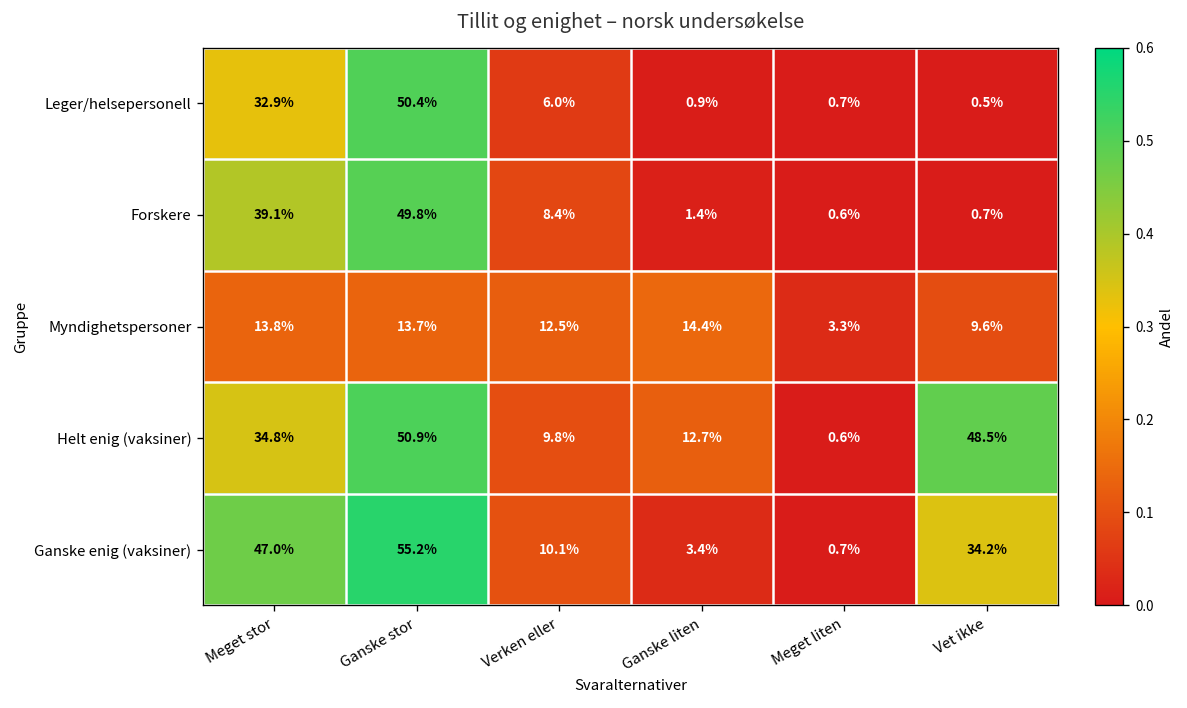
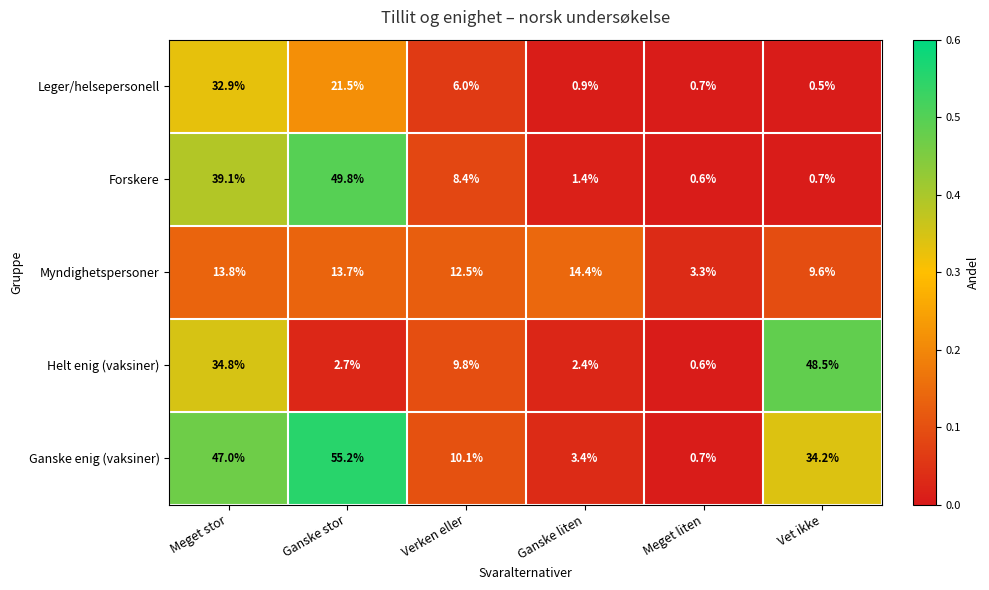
  {
    "Leger/helsepersonell": {
      "Meget stor": "32.9%",
-     "Ganske stor": "50.4%",
+     "Ganske stor": "21.5%",
      "Verken eller": "6.0%",
      "Ganske liten": "0.9%",
      "Meget liten": "0.7%",
      "Vet ikke": "0.5%"
    },
    "Forskere": {
      "Meget stor": "39.1%",
      "Ganske stor": "49.8%",
      "Verken eller": "8.4%",
      "Ganske liten": "1.4%",
      "Meget liten": "0.6%",
      "Vet ikke": "0.7%"
    },
    "Myndighetspersoner": {
      "Meget stor": "13.8%",
      "Ganske stor": "13.7%",
      "Verken eller": "12.5%",
      "Ganske liten": "14.4%",
      "Meget liten": "3.3%",
      "Vet ikke": "9.6%"
    },
    "Helt enig (vaksiner)": {
      "Meget stor": "34.8%",
-     "Ganske stor": "50.9%",
+     "Ganske stor": "2.7%",
      "Verken eller": "9.8%",
-     "Ganske liten": "12.7%",
+     "Ganske liten": "2.4%",
      "Meget liten": "0.6%",
      "Vet ikke": "48.5%"
    },
    "Ganske enig (vaksiner)": {
      "Meget stor": "47.0%",
      "Ganske stor": "55.2%",
      "Verken eller": "10.1%",
      "Ganske liten": "3.4%",
      "Meget liten": "0.7%",
      "Vet ikke": "34.2%"
    }
  }
